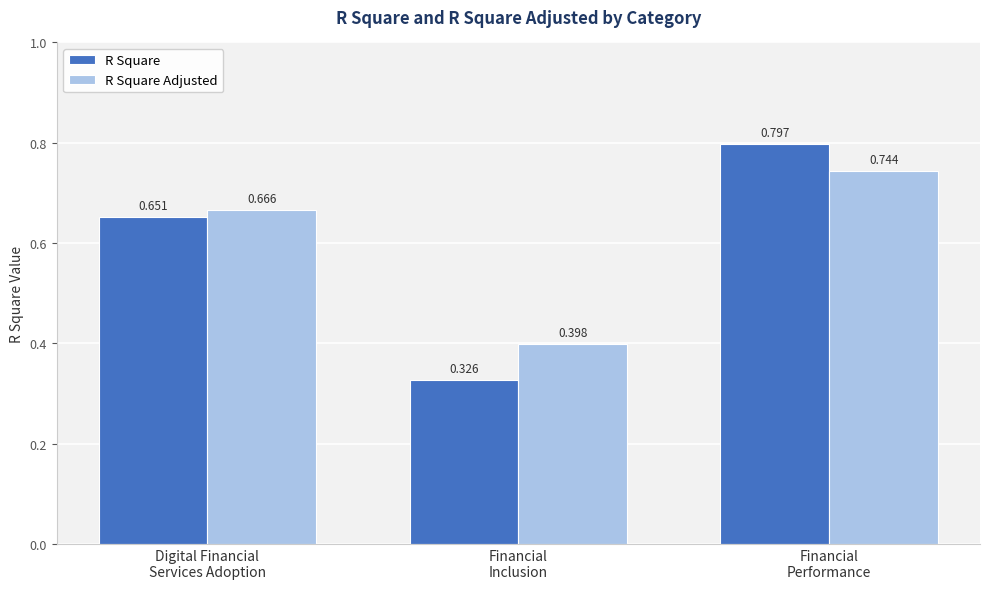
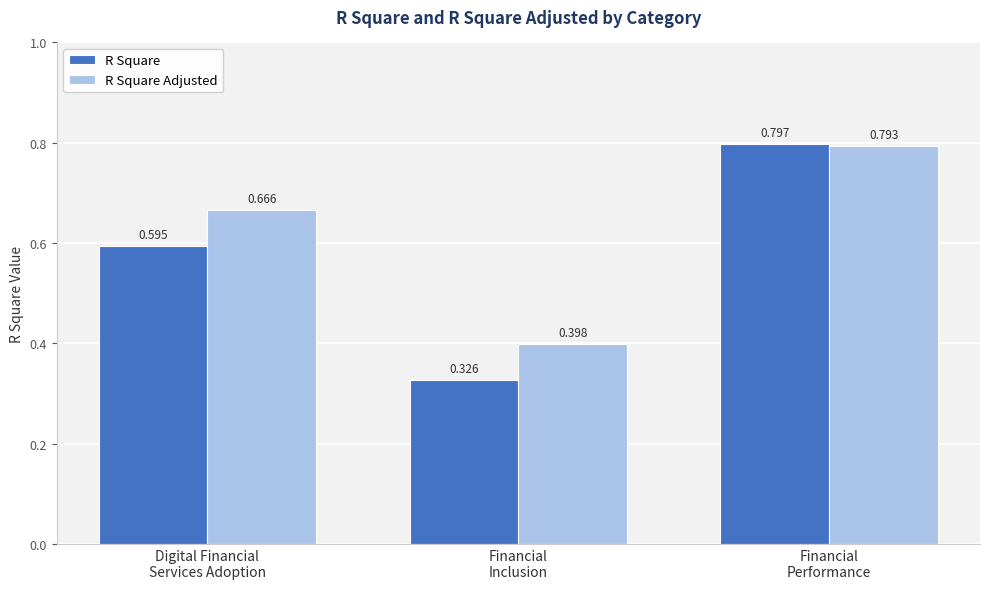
  {
    "R Square": {
-     "Digital Financial Services Adoption": 0.651,
+     "Digital Financial Services Adoption": 0.595,
      "Financial Inclusion": 0.326,
      "Financial Performance": 0.797
    },
    "R Square Adjusted": {
      "Digital Financial Services Adoption": 0.666,
      "Financial Inclusion": 0.398,
-     "Financial Performance": 0.744
+     "Financial Performance": 0.793
    }
  }
